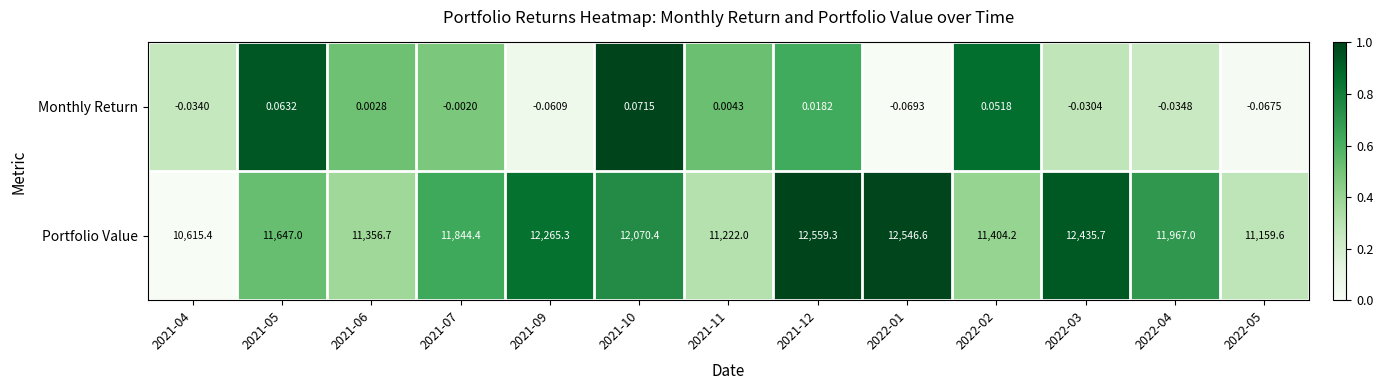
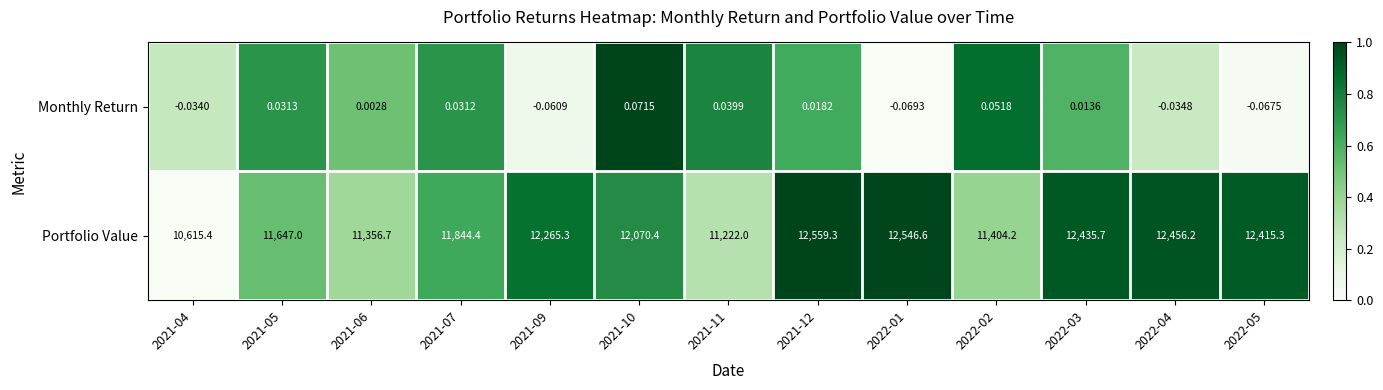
  {
    "Monthly Return": {
      "2021-04": "-0.0340",
-     "2021-05": "0.0632",
+     "2021-05": "0.0313",
      "2021-06": "0.0028",
-     "2021-07": "-0.0020",
+     "2021-07": "0.0312",
      "2021-09": "-0.0609",
      "2021-10": "0.0715",
-     "2021-11": "0.0043",
+     "2021-11": "0.0399",
      "2021-12": "0.0182",
      "2022-01": "-0.0693",
      "2022-02": "0.0518",
-     "2022-03": "-0.0304",
+     "2022-03": "0.0136",
      "2022-04": "-0.0348",
      "2022-05": "-0.0675"
    },
    "Portfolio Value": {
      "2021-04": "10,615.4",
      "2021-05": "11,647.0",
      "2021-06": "11,356.7",
      "2021-07": "11,844.4",
      "2021-09": "12,265.3",
      "2021-10": "12,070.4",
      "2021-11": "11,222.0",
      "2021-12": "12,559.3",
      "2022-01": "12,546.6",
      "2022-02": "11,404.2",
      "2022-03": "12,435.7",
-     "2022-04": "11,967.0",
-     "2022-05": "11,159.6"
+     "2022-04": "12,456.2",
+     "2022-05": "12,415.3"
    }
  }
